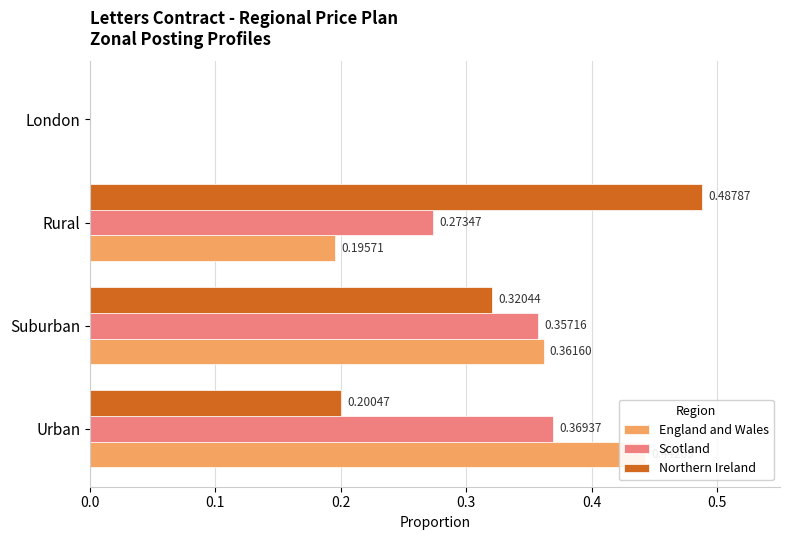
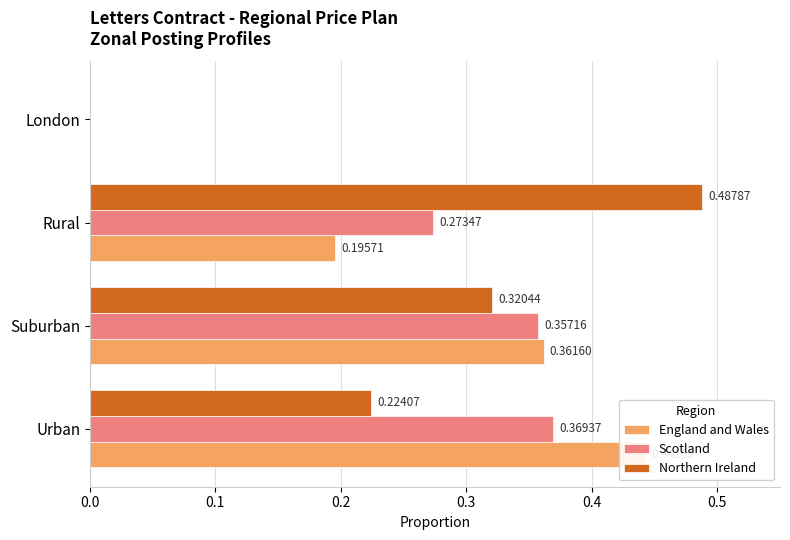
  {
    "Northern Ireland": {
      "Rural": 0.48787,
      "Suburban": 0.32044,
-     "Urban": 0.20047
+     "Urban": 0.22407
    }
  }
